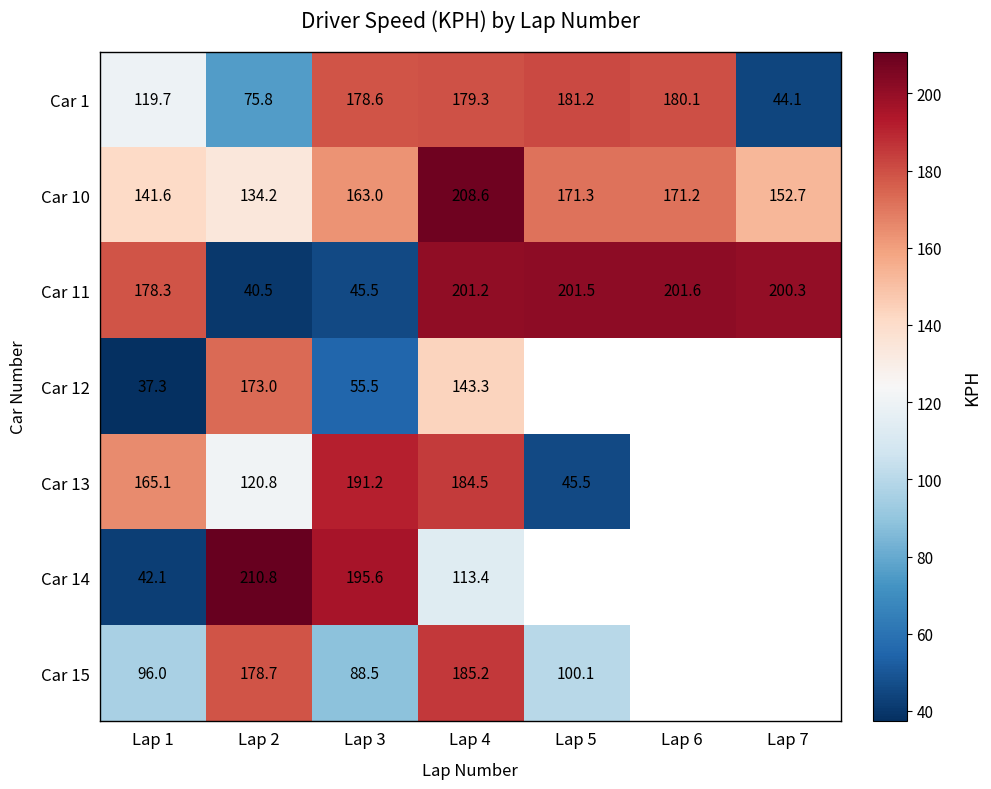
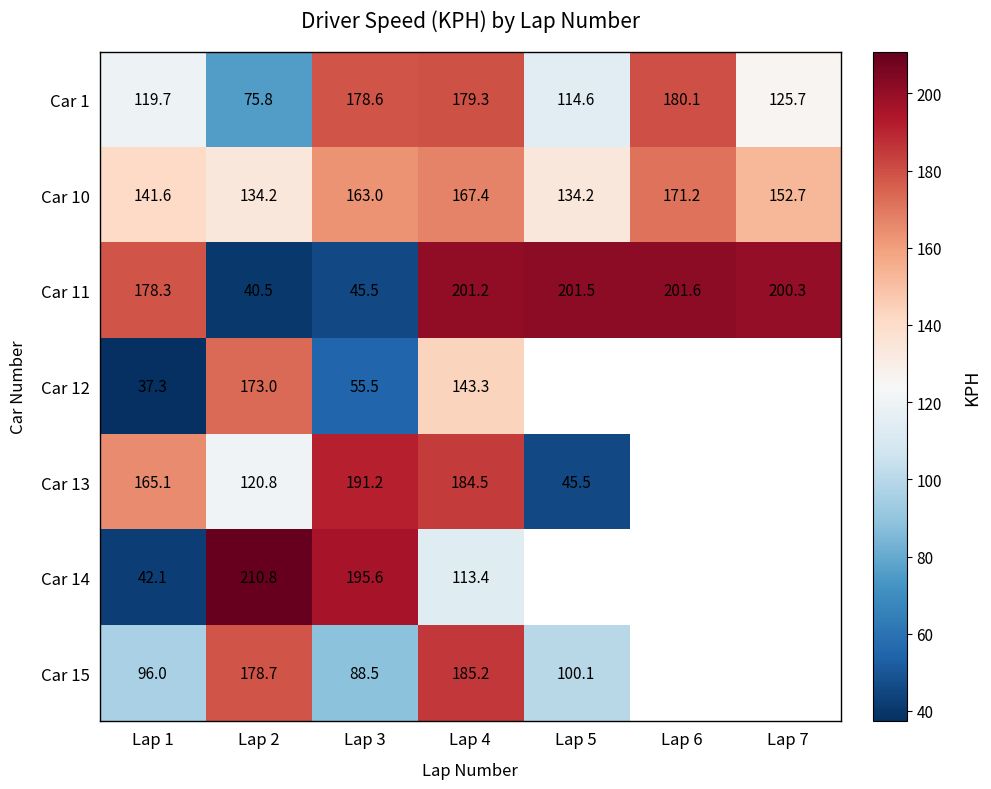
  {
    "Car 1": {
      "Lap 1": 119.7,
      "Lap 2": 75.8,
      "Lap 3": 178.6,
      "Lap 4": 179.3,
-     "Lap 5": 181.2,
+     "Lap 5": 114.6,
      "Lap 6": 180.1,
-     "Lap 7": 44.1
+     "Lap 7": 125.7
    },
    "Car 10": {
      "Lap 1": 141.6,
      "Lap 2": 134.2,
      "Lap 3": 163.0,
-     "Lap 4": 208.6,
-     "Lap 5": 171.3,
+     "Lap 4": 167.4,
+     "Lap 5": 134.2,
      "Lap 6": 171.2,
      "Lap 7": 152.7
    },
    "Car 11": {
      "Lap 1": 178.3,
      "Lap 2": 40.5,
      "Lap 3": 45.5,
      "Lap 4": 201.2,
      "Lap 5": 201.5,
      "Lap 6": 201.6,
      "Lap 7": 200.3
    },
    "Car 12": {
      "Lap 1": 37.3,
      "Lap 2": 173.0,
      "Lap 3": 55.5,
      "Lap 4": 143.3
    },
    "Car 13": {
      "Lap 1": 165.1,
      "Lap 2": 120.8,
      "Lap 3": 191.2,
      "Lap 4": 184.5,
      "Lap 5": 45.5
    },
    "Car 14": {
      "Lap 1": 42.1,
      "Lap 2": 210.8,
      "Lap 3": 195.6,
      "Lap 4": 113.4
    },
    "Car 15": {
      "Lap 1": 96.0,
      "Lap 2": 178.7,
      "Lap 3": 88.5,
      "Lap 4": 185.2,
      "Lap 5": 100.1
    }
  }
